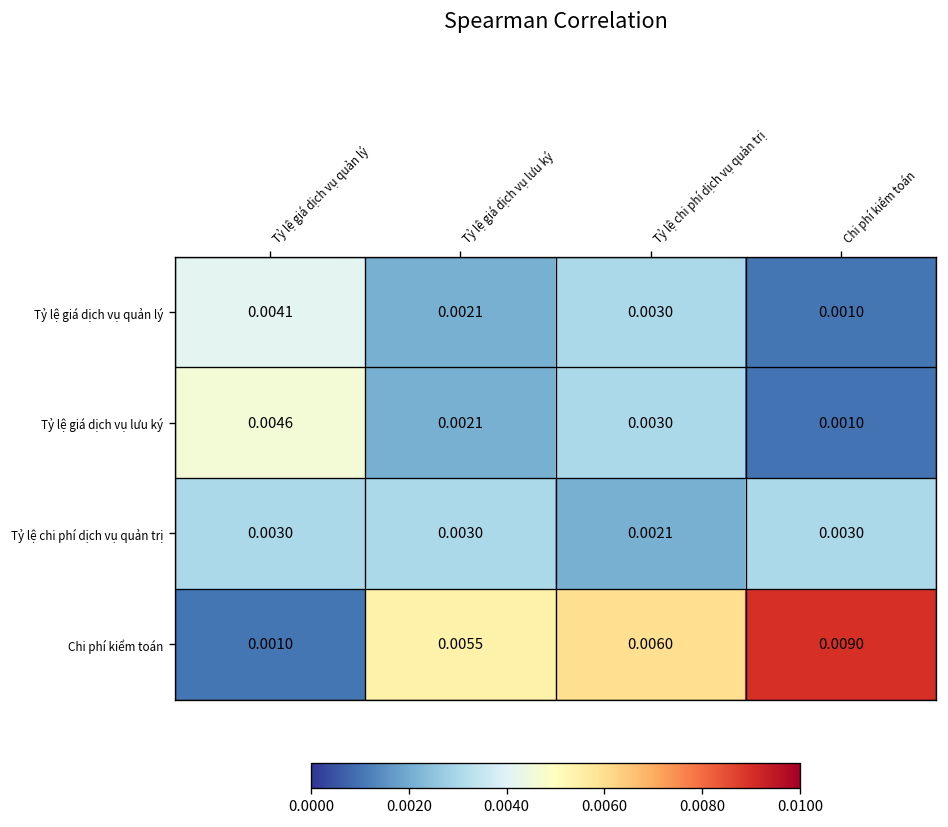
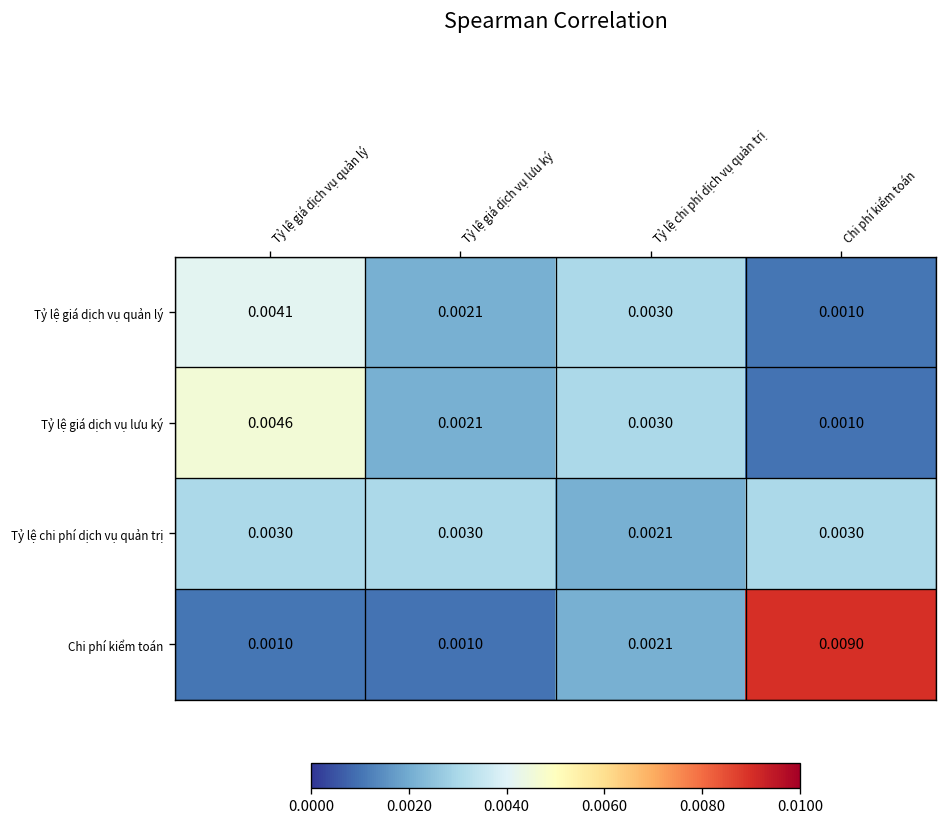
  {
    "Tỷ lệ giá dịch vụ quản lý": {
      "Tỷ lệ giá dịch vụ quản lý": 0.0041,
      "Tỷ lệ giá dịch vụ lưu ký": 0.0021,
      "Tỷ lệ chi phí dịch vụ quản trị": 0.0030,
      "Chi phí kiểm toán": 0.0010
    },
    "Tỷ lệ giá dịch vụ lưu ký": {
      "Tỷ lệ giá dịch vụ quản lý": 0.0046,
      "Tỷ lệ giá dịch vụ lưu ký": 0.0021,
      "Tỷ lệ chi phí dịch vụ quản trị": 0.0030,
      "Chi phí kiểm toán": 0.0010
    },
    "Tỷ lệ chi phí dịch vụ quản trị": {
      "Tỷ lệ giá dịch vụ quản lý": 0.0030,
      "Tỷ lệ giá dịch vụ lưu ký": 0.0030,
      "Tỷ lệ chi phí dịch vụ quản trị": 0.0021,
      "Chi phí kiểm toán": 0.0030
    },
    "Chi phí kiểm toán": {
      "Tỷ lệ giá dịch vụ quản lý": 0.0010,
-     "Tỷ lệ giá dịch vụ lưu ký": 0.0055,
-     "Tỷ lệ chi phí dịch vụ quản trị": 0.0060,
+     "Tỷ lệ giá dịch vụ lưu ký": 0.0010,
+     "Tỷ lệ chi phí dịch vụ quản trị": 0.0021,
      "Chi phí kiểm toán": 0.0090
    }
  }
